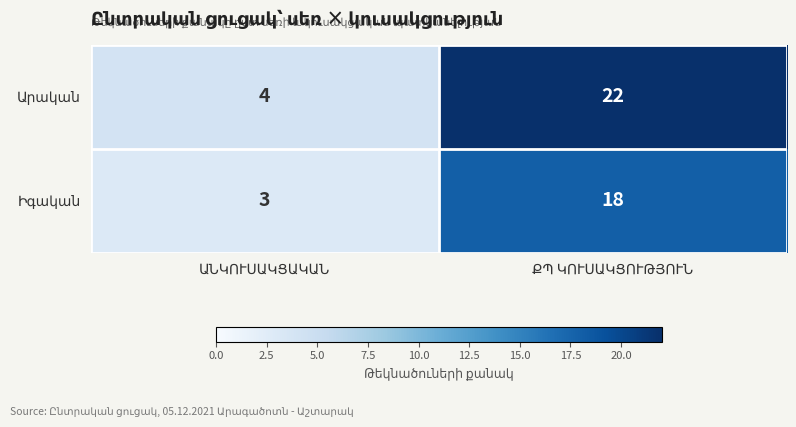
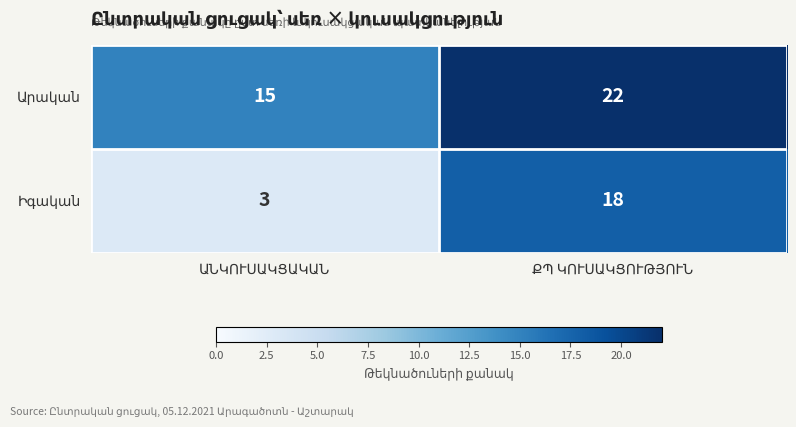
  {
    "Արական": {
-     "ԱՆԿՈՒՍԱԿՑԱԿԱՆ": 4,
+     "ԱՆԿՈՒՍԱԿՑԱԿԱՆ": 15,
      "ՔՊ ԿՈՒՍԱԿՑՈՒԹՅՈՒՆ": 22
    },
    "Իգական": {
      "ԱՆԿՈՒՍԱԿՑԱԿԱՆ": 3,
      "ՔՊ ԿՈՒՍԱԿՑՈՒԹՅՈՒՆ": 18
    }
  }
